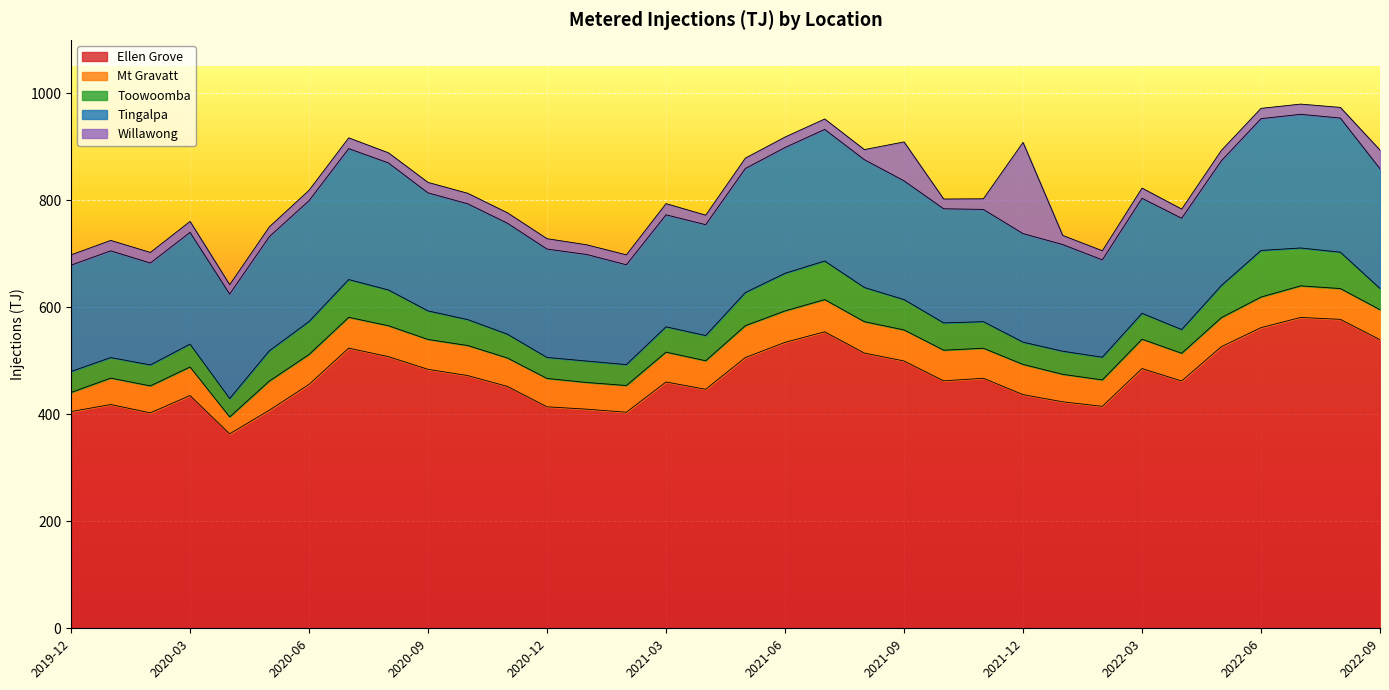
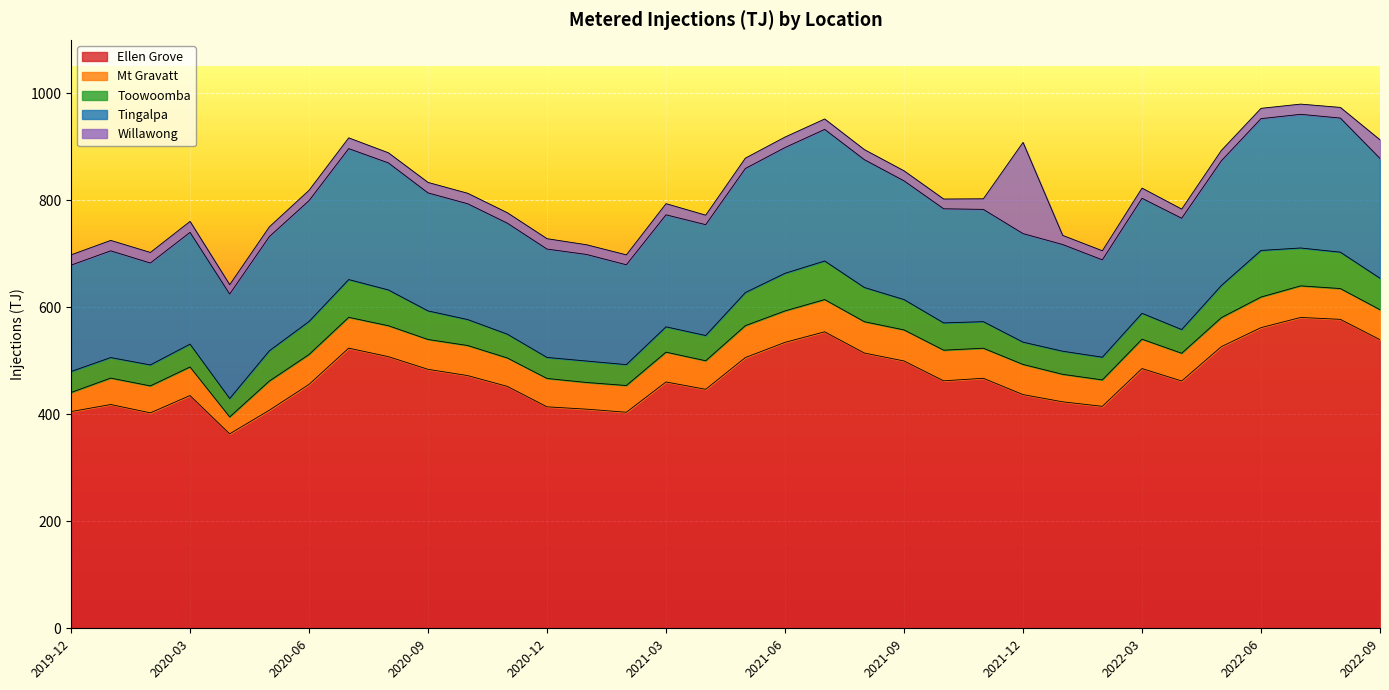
  {
    "Ellen Grove": {
      "2019-12": 410,
      "2020-03": 440,
      "2020-06": 460,
      "2020-09": 480,
      "2020-12": 410,
      "2021-03": 460,
      "2021-06": 530,
      "2021-09": 500,
      "2021-12": 440,
      "2022-03": 490,
      "2022-06": 560,
      "2022-09": 540
    },
    "Mt Gravatt": {
      "2019-12": 40,
      "2020-03": 50,
      "2020-06": 60,
      "2020-09": 60,
      "2020-12": 50,
      "2021-03": 60,
      "2021-06": 60,
      "2021-09": 60,
      "2021-12": 60,
      "2022-03": 50,
      "2022-06": 60,
      "2022-09": 60
    },
    "Toowoomba": {
      "2019-12": 40,
      "2020-03": 40,
      "2020-06": 60,
      "2020-09": 50,
      "2020-12": 40,
      "2021-03": 50,
      "2021-06": 70,
      "2021-09": 60,
      "2021-12": 40,
      "2022-03": 50,
      "2022-06": 90,
-     "2022-09": 40
+     "2022-09": 60
    },
    "Tingalpa": {
      "2019-12": 200,
      "2020-03": 210,
      "2020-06": 230,
      "2020-09": 220,
      "2020-12": 200,
      "2021-03": 210,
      "2021-06": 240,
      "2021-09": 220,
      "2021-12": 200,
      "2022-03": 220,
      "2022-06": 250,
      "2022-09": 220
    },
    "Willawong": {
      "2019-12": 20,
      "2020-03": 20,
      "2020-06": 20,
      "2020-09": 20,
      "2020-12": 20,
      "2021-03": 20,
      "2021-06": 20,
-     "2021-09": 70,
+     "2021-09": 20,
      "2021-12": 170,
      "2022-03": 20,
      "2022-06": 20,
      "2022-09": 30
    }
  }
